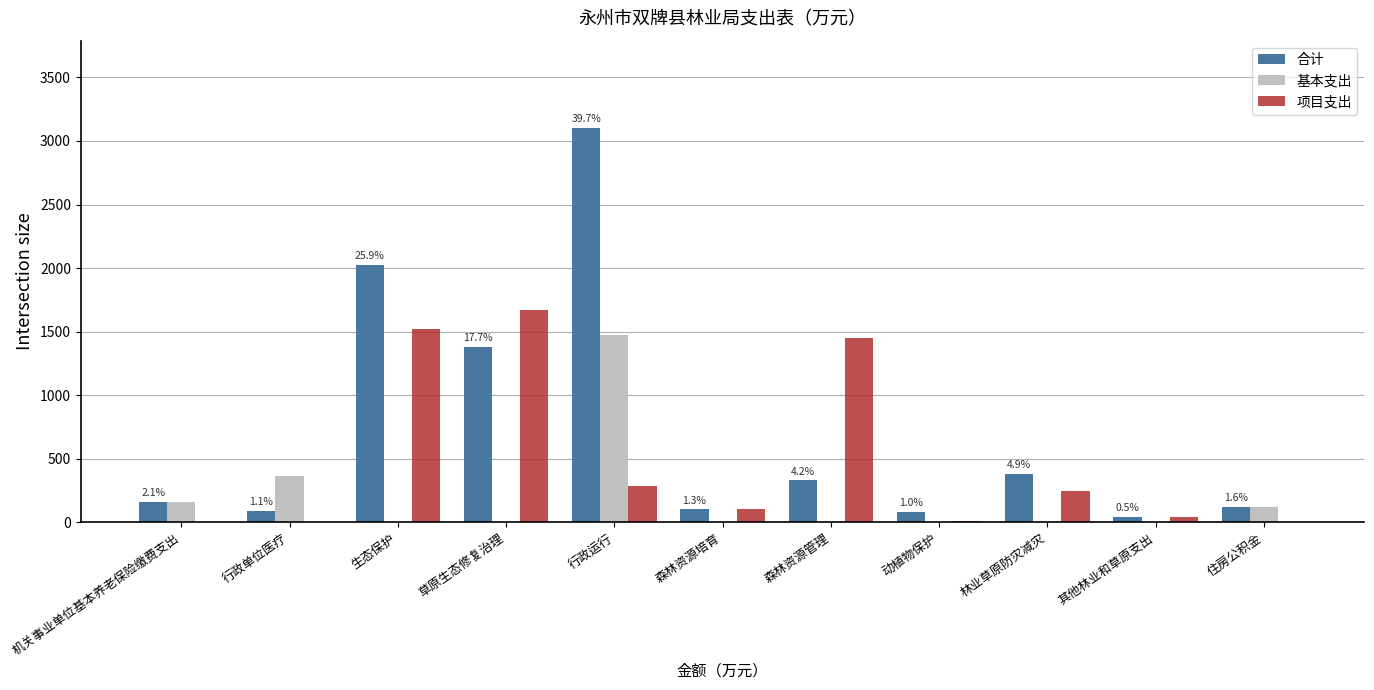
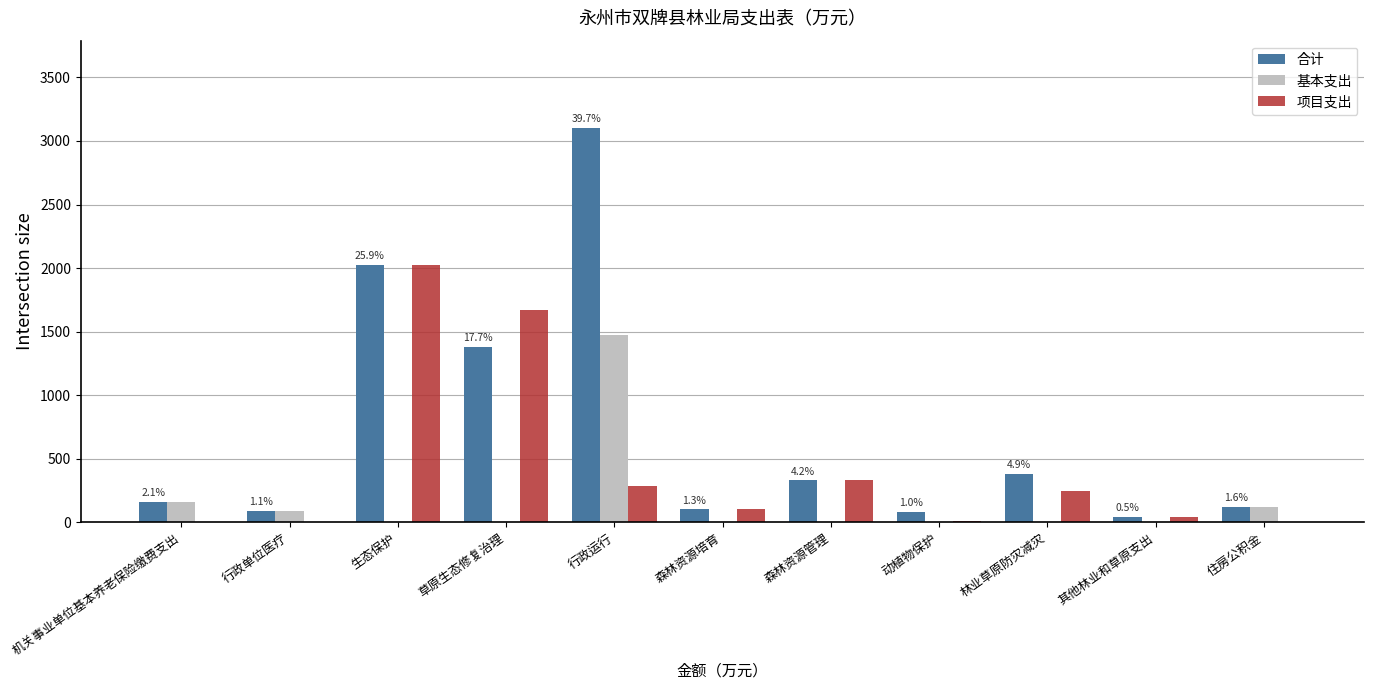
  {
    "基本支出": {
      "机关事业单位基本养老保险缴费支出": 160,
-     "行政单位医疗": 370,
+     "行政单位医疗": 90,
      "生态保护": 0,
      "草原生态修复治理": 0,
      "行政运行": 1470,
      "森林资源培育": 0,
      "森林资源管理": 0,
      "动植物保护": 0,
      "林业草原防灾减灾": 0,
      "其他林业和草原支出": 0,
      "住房公积金": 120
    },
    "项目支出": {
      "机关事业单位基本养老保险缴费支出": 0,
      "行政单位医疗": 0,
-     "生态保护": 1520,
+     "生态保护": 2020,
      "草原生态修复治理": 1670,
      "行政运行": 290,
      "森林资源培育": 100,
-     "森林资源管理": 1450,
+     "森林资源管理": 330,
      "林业草原防灾减灾": 250,
      "其他林业和草原支出": 40,
      "住房公积金": 0
    }
  }
